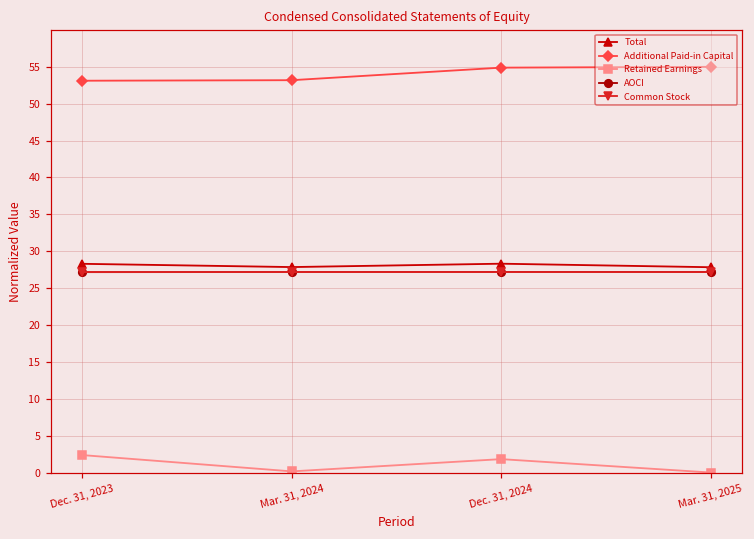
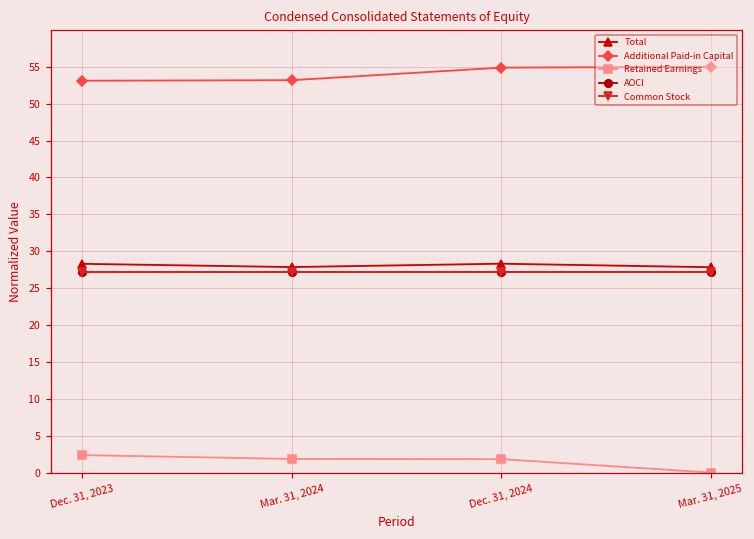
  {
    "Retained Earnings": {
      "Dec. 31, 2023": 2,
-     "Mar. 31, 2024": 0,
+     "Mar. 31, 2024": 2,
      "Dec. 31, 2024": 2,
      "Mar. 31, 2025": 0
    }
  }
